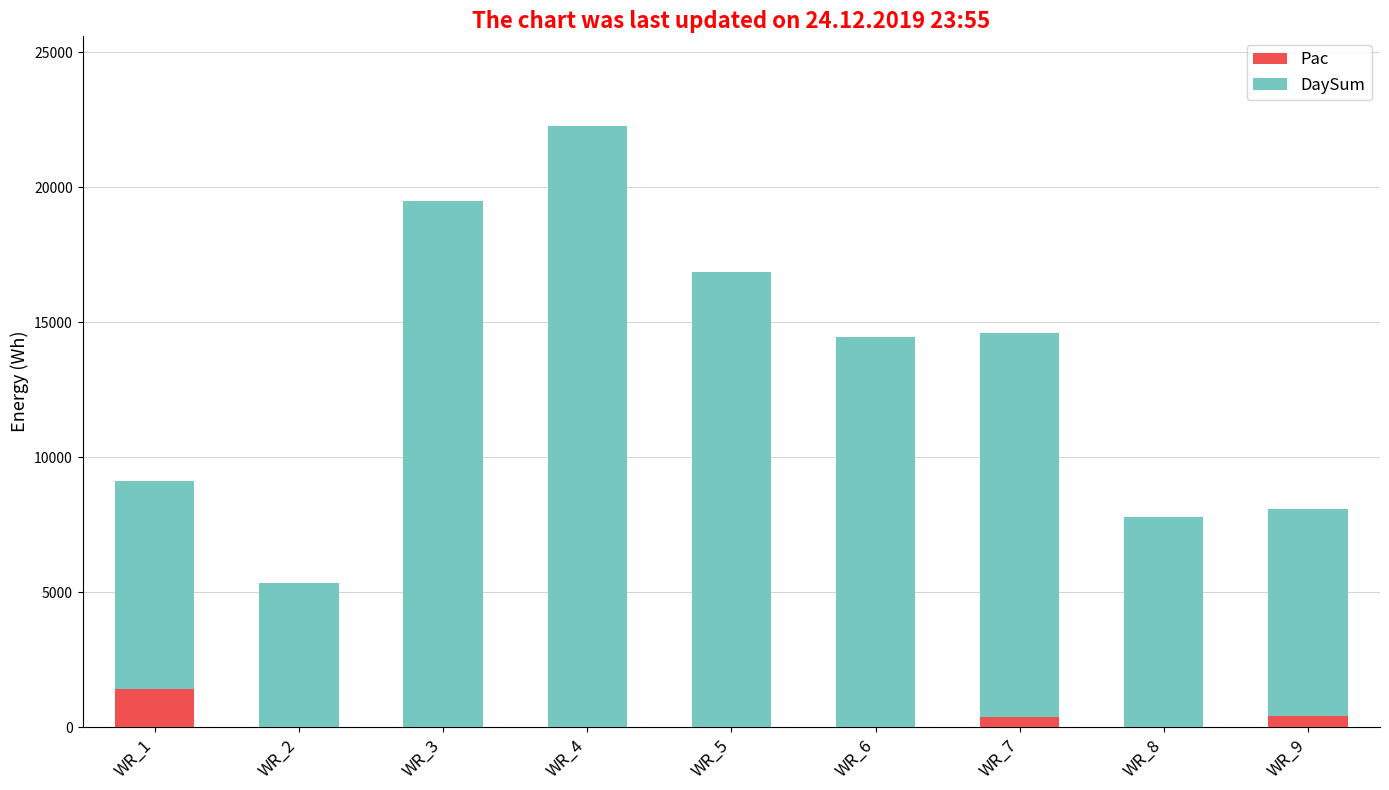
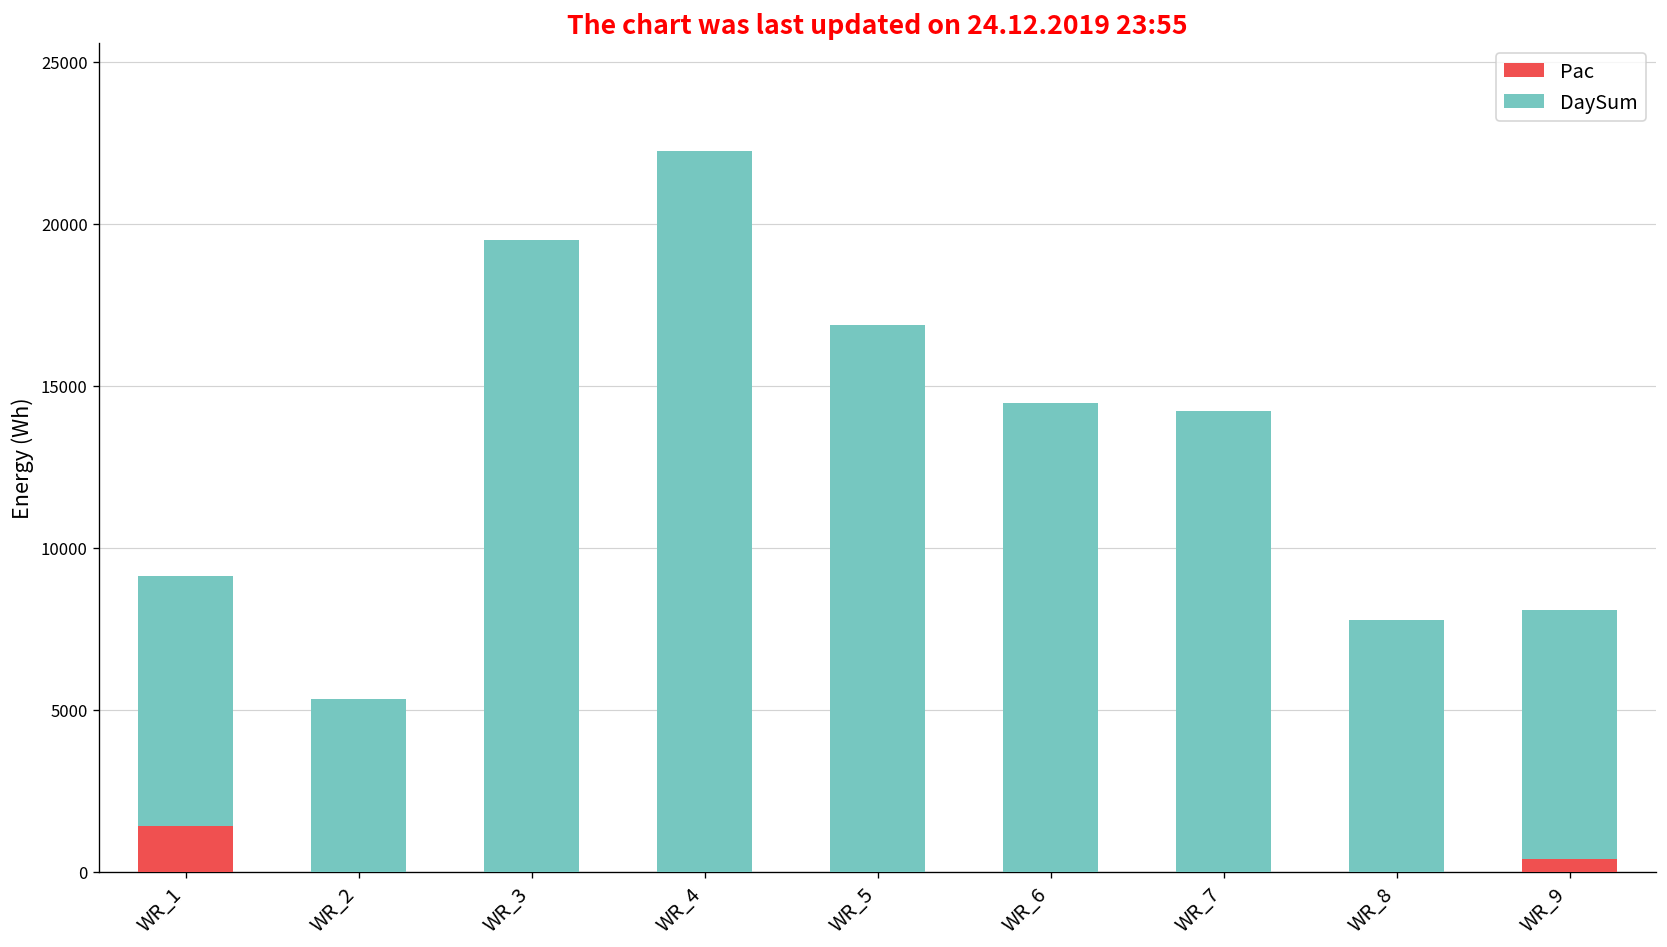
  {
    "Pac": {
      "WR_1": 1400,
      "WR_2": 0,
      "WR_3": 0,
      "WR_4": 0,
      "WR_5": 0,
      "WR_6": 0,
-     "WR_7": 400,
+     "WR_7": 0,
      "WR_8": 0,
      "WR_9": 400
    },
    "DaySum": {
      "WR_1": 7700,
      "WR_2": 5300,
      "WR_3": 19500,
      "WR_4": 22200,
      "WR_5": 16900,
      "WR_6": 14500,
      "WR_7": 14200,
      "WR_8": 7800,
      "WR_9": 7700
    }
  }
